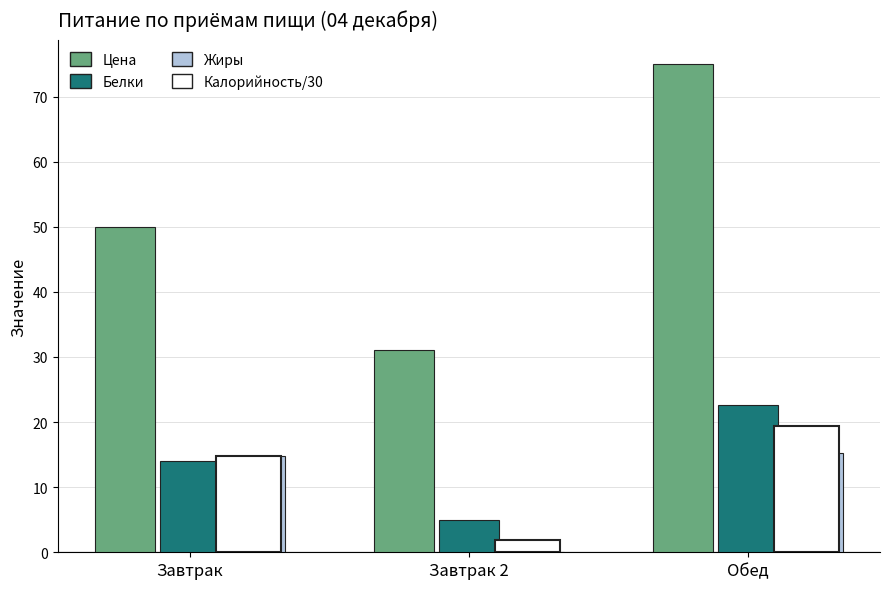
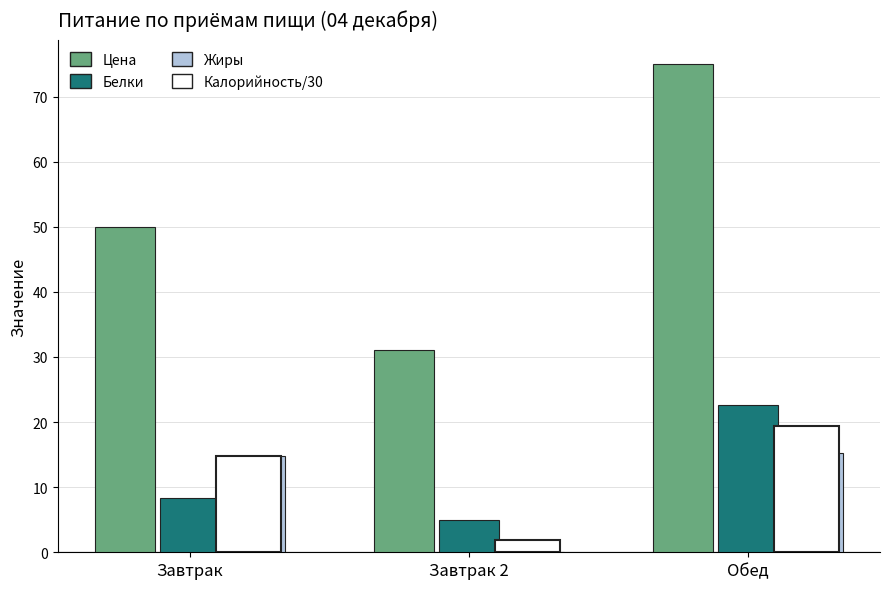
  {
    "Цена": {
      "Завтрак": 50,
      "Завтрак 2": 31,
      "Обед": 75
    },
    "Белки": {
-     "Завтрак": 14,
+     "Завтрак": 8,
      "Завтрак 2": 5,
      "Обед": 23
    }
  }
